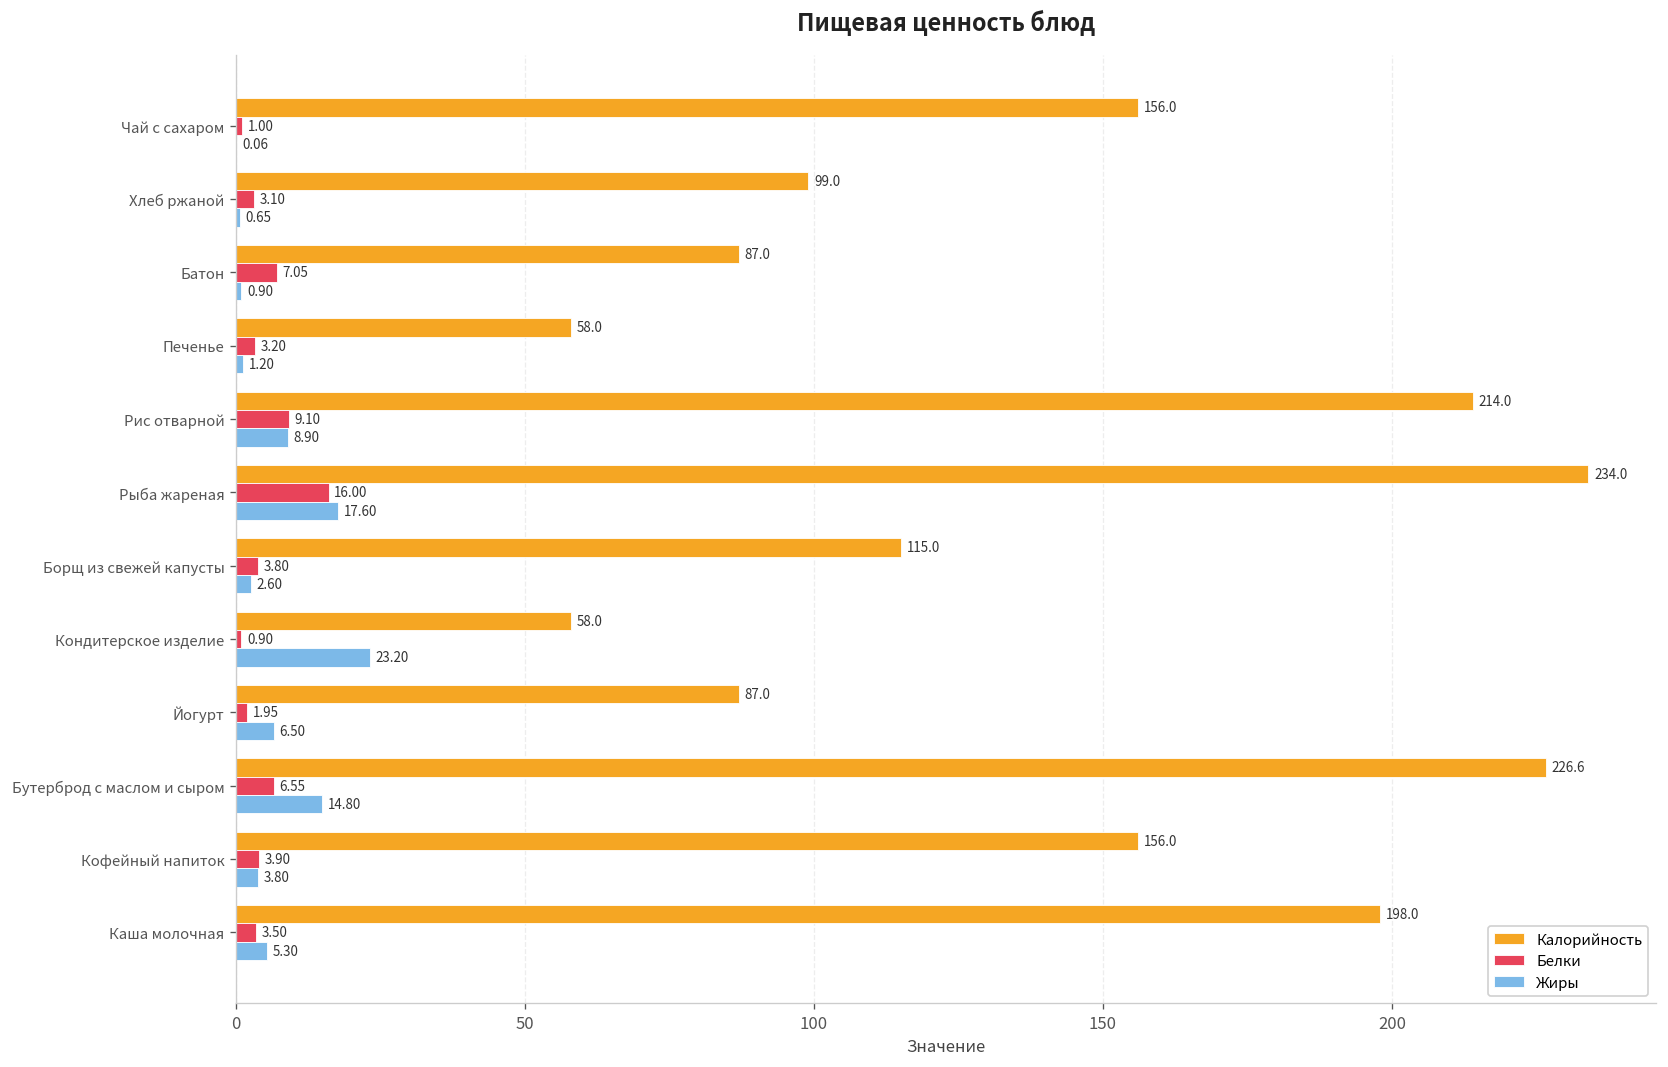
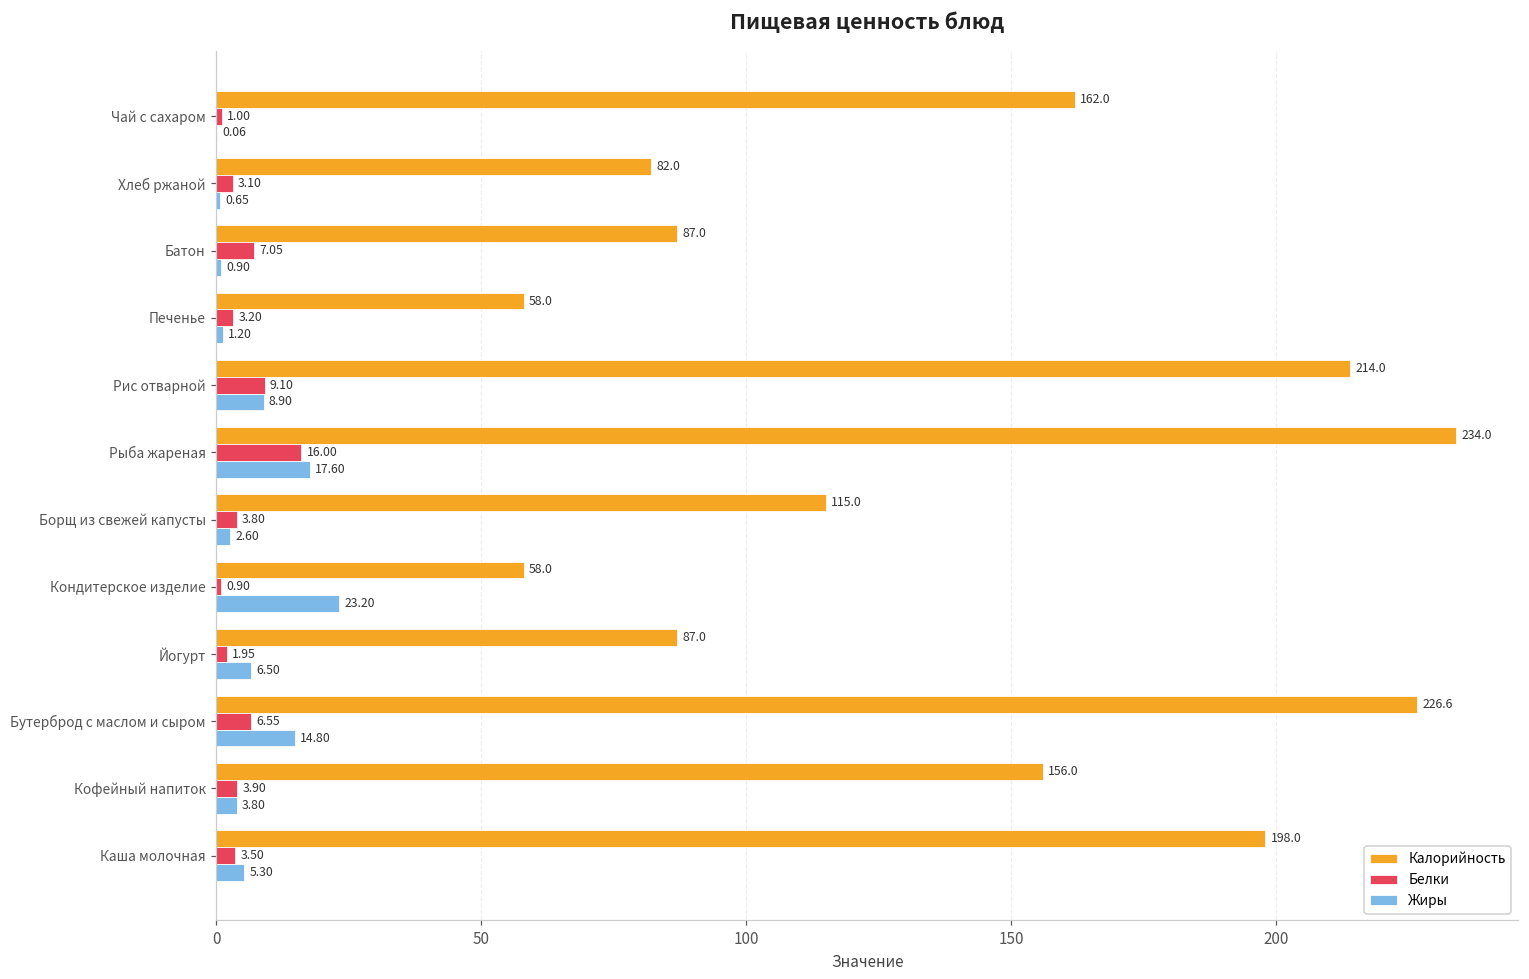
  {
    "Калорийность": {
-     "Чай с сахаром": 156.0,
-     "Хлеб ржаной": 99.0,
+     "Чай с сахаром": 162.0,
+     "Хлеб ржаной": 82.0,
      "Батон": 87.0,
      "Печенье": 58.0,
      "Рис отварной": 214.0,
      "Рыба жареная": 234.0,
      "Борщ из свежей капусты": 115.0,
      "Кондитерское изделие": 58.0,
      "Йогурт": 87.0,
      "Бутерброд с маслом и сыром": 226.6,
      "Кофейный напиток": 156.0,
      "Каша молочная": 198.0
    },
    "Белки": {
      "Чай с сахаром": 1.00,
      "Хлеб ржаной": 3.10,
      "Батон": 7.05,
      "Печенье": 3.20,
      "Рис отварной": 9.10,
      "Рыба жареная": 16.00,
      "Борщ из свежей капусты": 3.80,
      "Кондитерское изделие": 0.90,
      "Йогурт": 1.95,
      "Бутерброд с маслом и сыром": 6.55,
      "Кофейный напиток": 3.90,
      "Каша молочная": 3.50
    },
    "Жиры": {
      "Чай с сахаром": 0.06,
      "Хлеб ржаной": 0.65,
      "Батон": 0.90,
      "Печенье": 1.20,
      "Рис отварной": 8.90,
      "Рыба жареная": 17.60,
      "Борщ из свежей капусты": 2.60,
      "Кондитерское изделие": 23.20,
      "Йогурт": 6.50,
      "Бутерброд с маслом и сыром": 14.80,
      "Кофейный напиток": 3.80,
      "Каша молочная": 5.30
    }
  }
